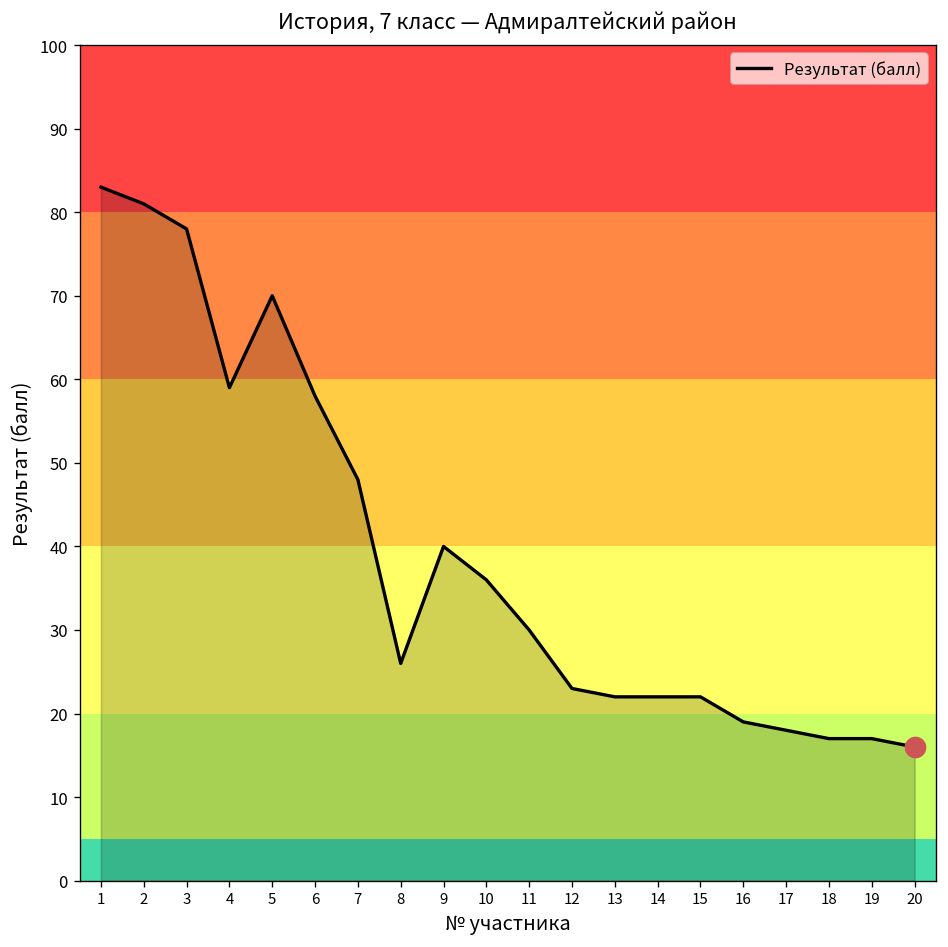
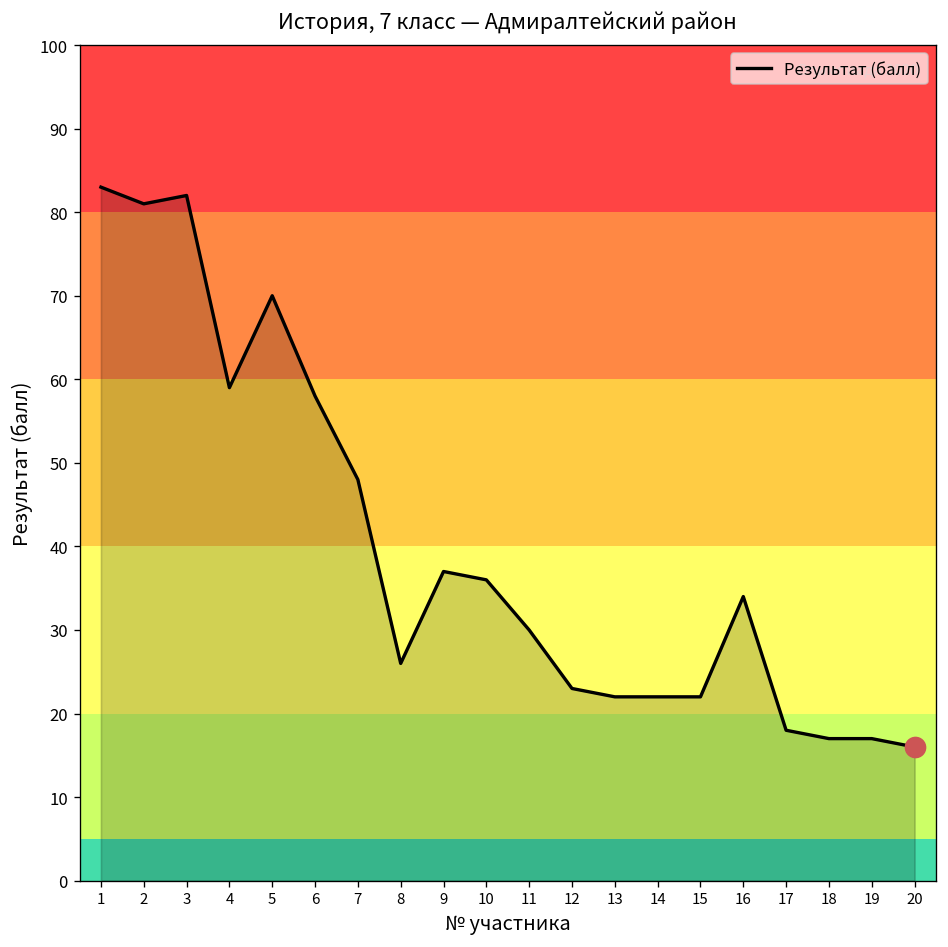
  {
    "Результат (балл)": {
      "1": 83,
      "2": 81,
-     "3": 78,
+     "3": 82,
      "4": 59,
      "5": 70,
      "6": 58,
      "7": 48,
      "8": 26,
-     "9": 40,
+     "9": 37,
      "10": 36,
      "11": 30,
      "12": 23,
      "13": 22,
      "14": 22,
      "15": 22,
-     "16": 19,
+     "16": 34,
      "17": 18,
      "18": 17,
      "19": 17
    }
  }
